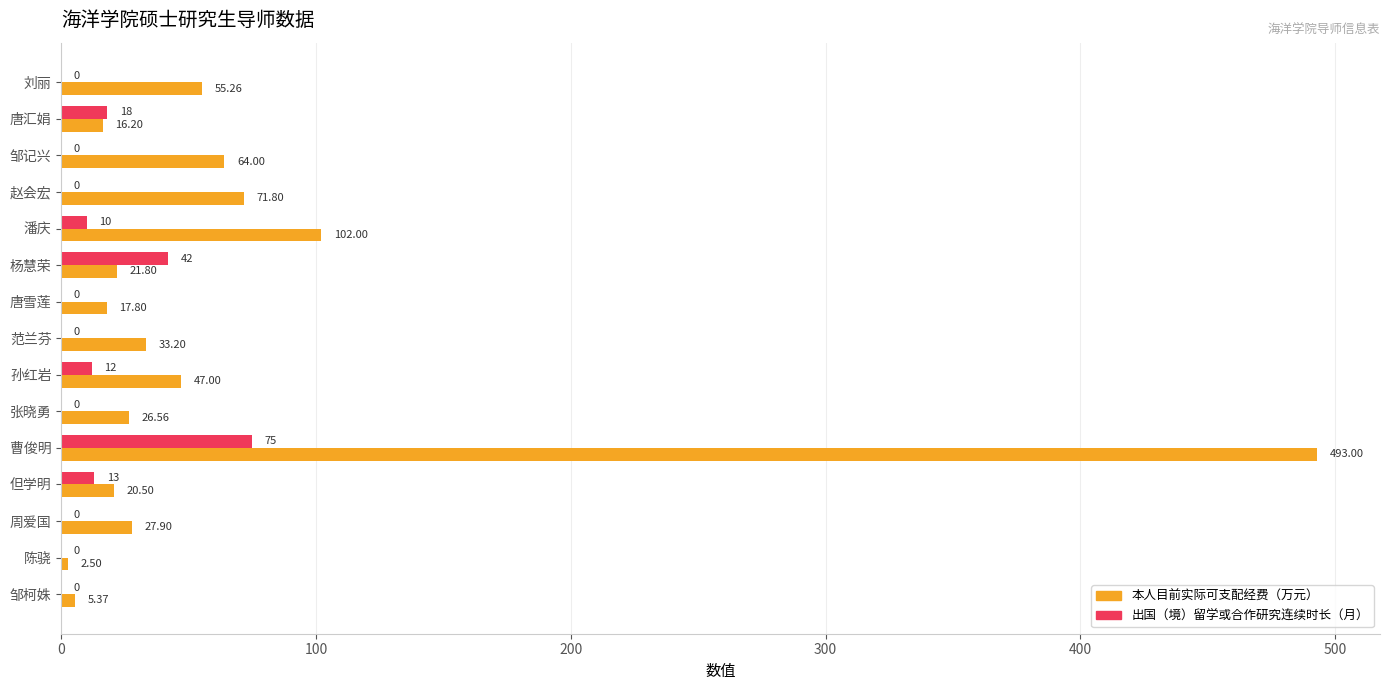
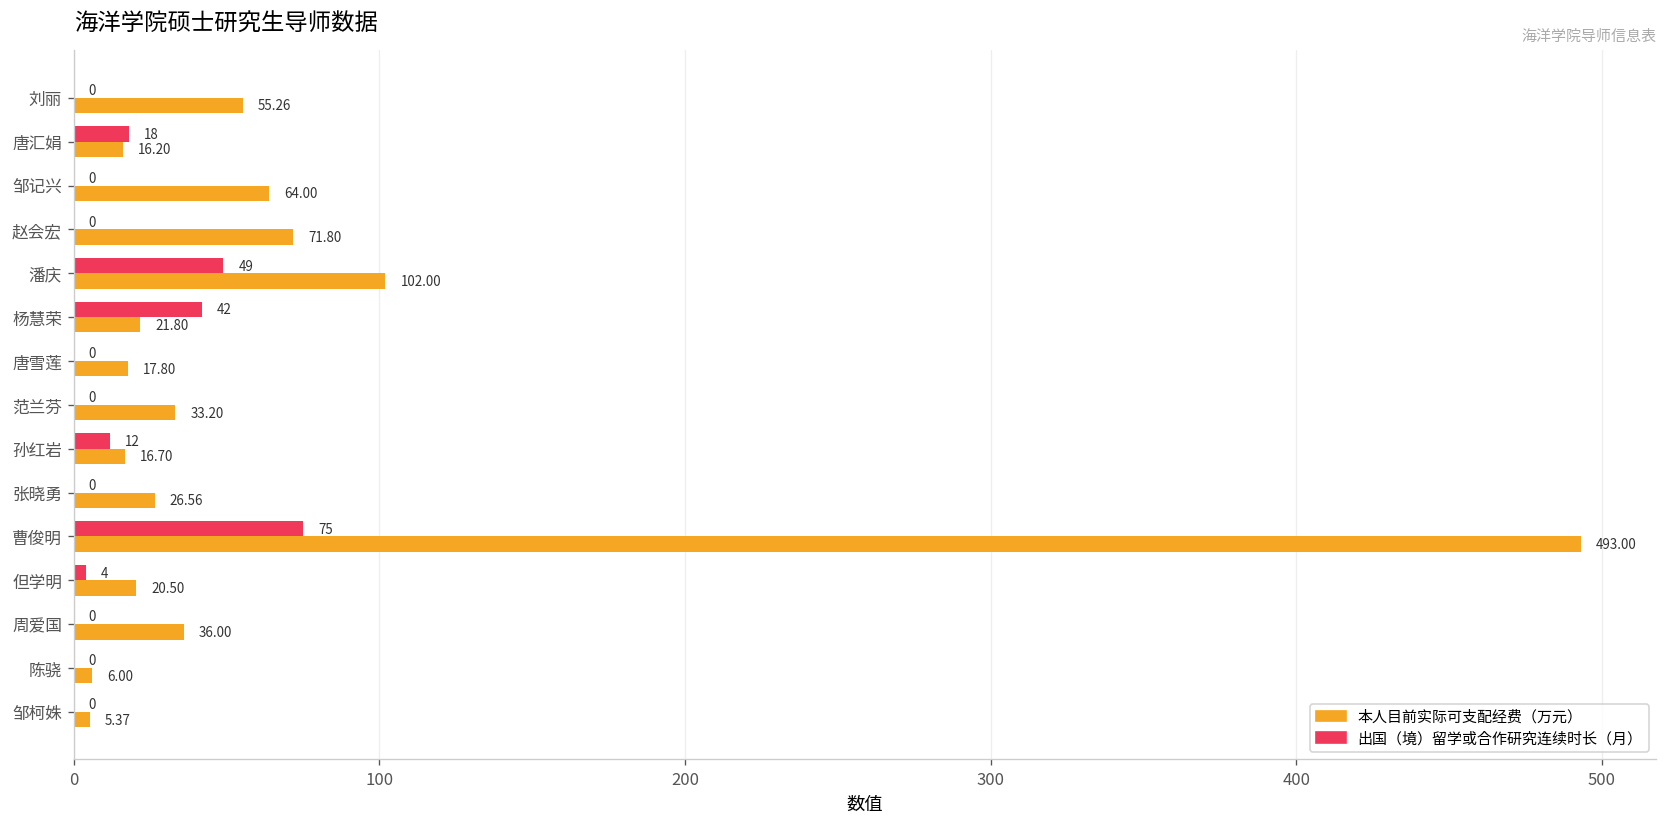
  {
    "本人目前实际可支配经费（万元）": {
      "刘丽": 55.26,
      "唐汇娟": 16.20,
      "邹记兴": 64.00,
      "赵会宏": 71.80,
      "潘庆": 102.00,
      "杨慧荣": 21.80,
      "唐雪莲": 17.80,
      "范兰芬": 33.20,
-     "孙红岩": 47.00,
+     "孙红岩": 16.70,
      "张晓勇": 26.56,
      "曹俊明": 493.00,
      "但学明": 20.50,
-     "周爱国": 27.90,
-     "陈骁": 2.50,
+     "周爱国": 36.00,
+     "陈骁": 6.00,
      "邹柯姝": 5.37
    },
    "出国（境）留学或合作研究连续时长（月）": {
      "刘丽": 0,
      "唐汇娟": 18,
      "邹记兴": 0,
      "赵会宏": 0,
-     "潘庆": 10,
+     "潘庆": 49,
      "杨慧荣": 42,
      "唐雪莲": 0,
      "范兰芬": 0,
      "孙红岩": 12,
      "张晓勇": 0,
      "曹俊明": 75,
-     "但学明": 13,
+     "但学明": 4,
      "周爱国": 0,
      "陈骁": 0,
      "邹柯姝": 0
    }
  }
